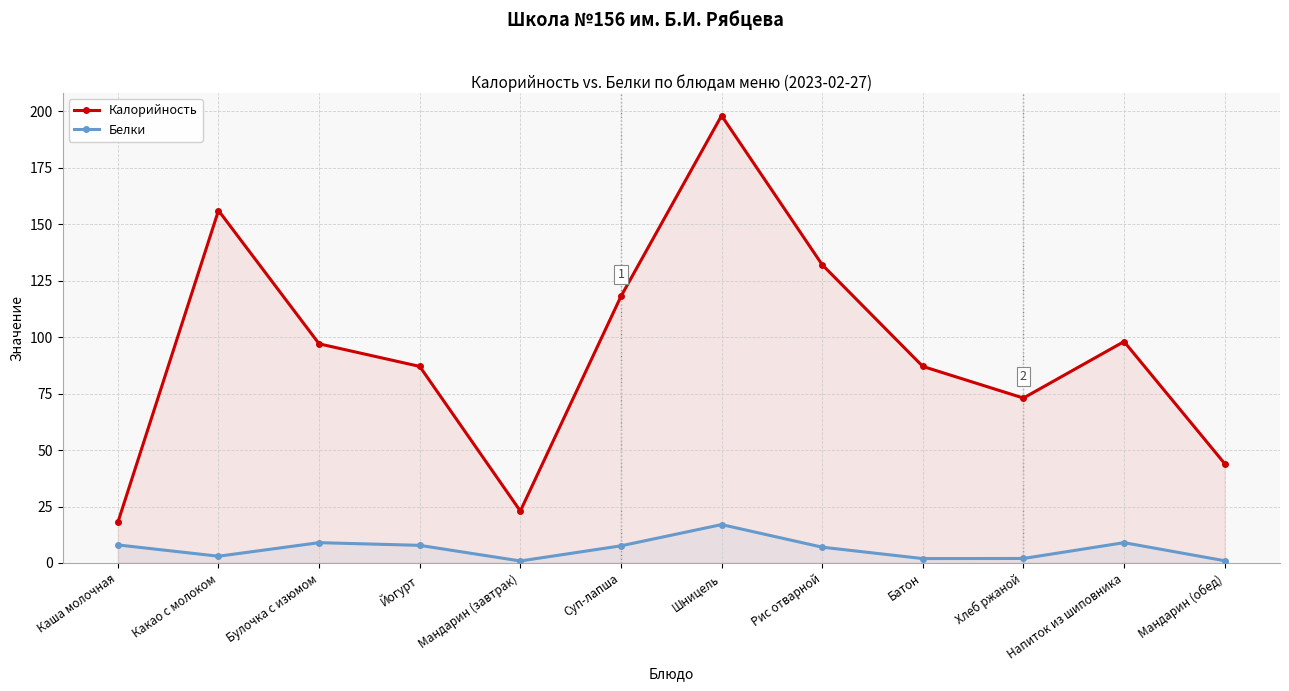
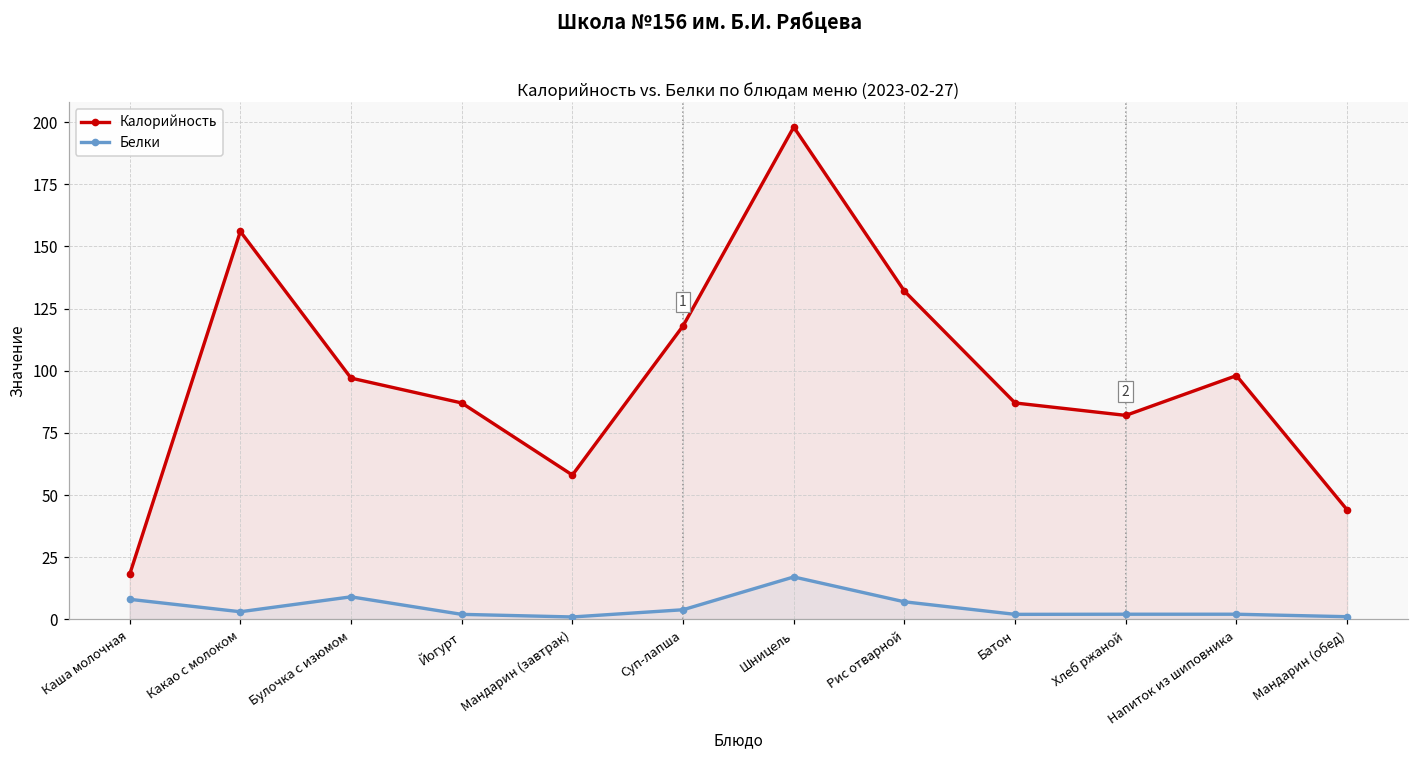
  {
    "Калорийность": {
      "Каша молочная": 18,
      "Какао с молоком": 156,
      "Булочка с изюмом": 97,
      "Йогурт": 87,
-     "Мандарин (завтрак)": 23,
+     "Мандарин (завтрак)": 58,
      "Шницель": 198,
      "Рис отварной": 132,
      "Батон": 87,
-     "Хлеб ржаной": 73,
+     "Хлеб ржаной": 82,
      "Напиток из шиповника": 98,
      "Мандарин (обед)": 44
    },
    "Белки": {
      "Каша молочная": 8,
      "Какао с молоком": 3,
      "Булочка с изюмом": 9,
-     "Йогурт": 8,
+     "Йогурт": 2,
      "Мандарин (завтрак)": 1,
-     "Суп-лапша": 8,
+     "Суп-лапша": 4,
      "Шницель": 17,
      "Рис отварной": 7,
      "Батон": 2,
      "Хлеб ржаной": 2,
-     "Напиток из шиповника": 9,
+     "Напиток из шиповника": 2,
      "Мандарин (обед)": 1
    }
  }
